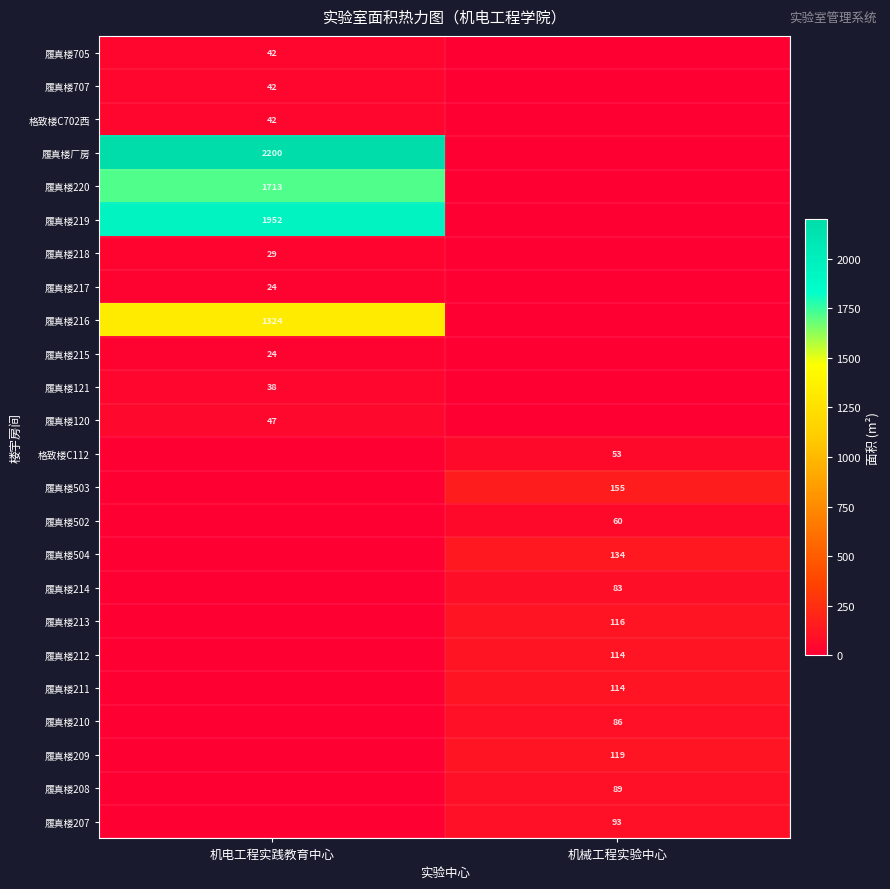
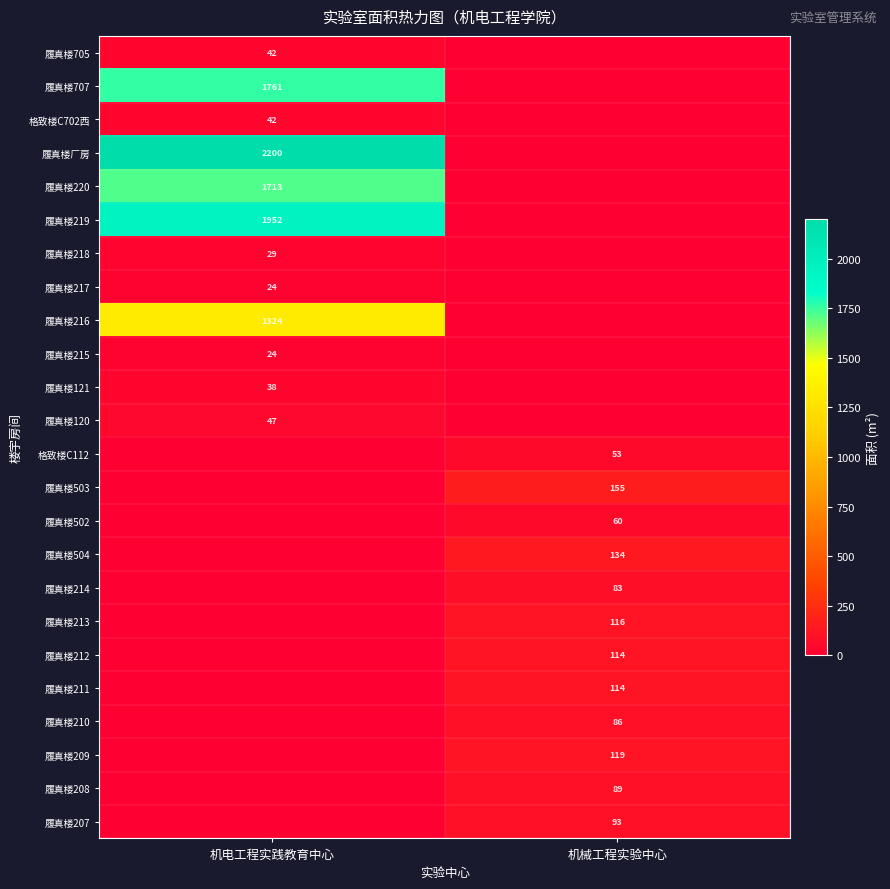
  {
    "履真楼705": {
      "机电工程实践教育中心": 42
    },
    "履真楼707": {
-     "机电工程实践教育中心": 42
+     "机电工程实践教育中心": 1761
    },
    "格致楼C702西": {
      "机电工程实践教育中心": 42
    },
    "履真楼厂房": {
      "机电工程实践教育中心": 2200
    },
    "履真楼220": {
      "机电工程实践教育中心": 1713
    },
    "履真楼219": {
      "机电工程实践教育中心": 1952
    },
    "履真楼218": {
      "机电工程实践教育中心": 29
    },
    "履真楼217": {
      "机电工程实践教育中心": 24
    },
    "履真楼216": {
      "机电工程实践教育中心": 1324
    },
    "履真楼215": {
      "机电工程实践教育中心": 24
    },
    "履真楼121": {
      "机电工程实践教育中心": 38
    },
    "履真楼120": {
      "机电工程实践教育中心": 47
    },
    "格致楼C112": {
      "机械工程实验中心": 53
    },
    "履真楼503": {
      "机械工程实验中心": 155
    },
    "履真楼502": {
      "机械工程实验中心": 60
    },
    "履真楼504": {
      "机械工程实验中心": 134
    },
    "履真楼214": {
      "机械工程实验中心": 83
    },
    "履真楼213": {
      "机械工程实验中心": 116
    },
    "履真楼212": {
      "机械工程实验中心": 114
    },
    "履真楼211": {
      "机械工程实验中心": 114
    },
    "履真楼210": {
      "机械工程实验中心": 86
    },
    "履真楼209": {
      "机械工程实验中心": 119
    },
    "履真楼208": {
      "机械工程实验中心": 89
    },
    "履真楼207": {
      "机械工程实验中心": 93
    }
  }
